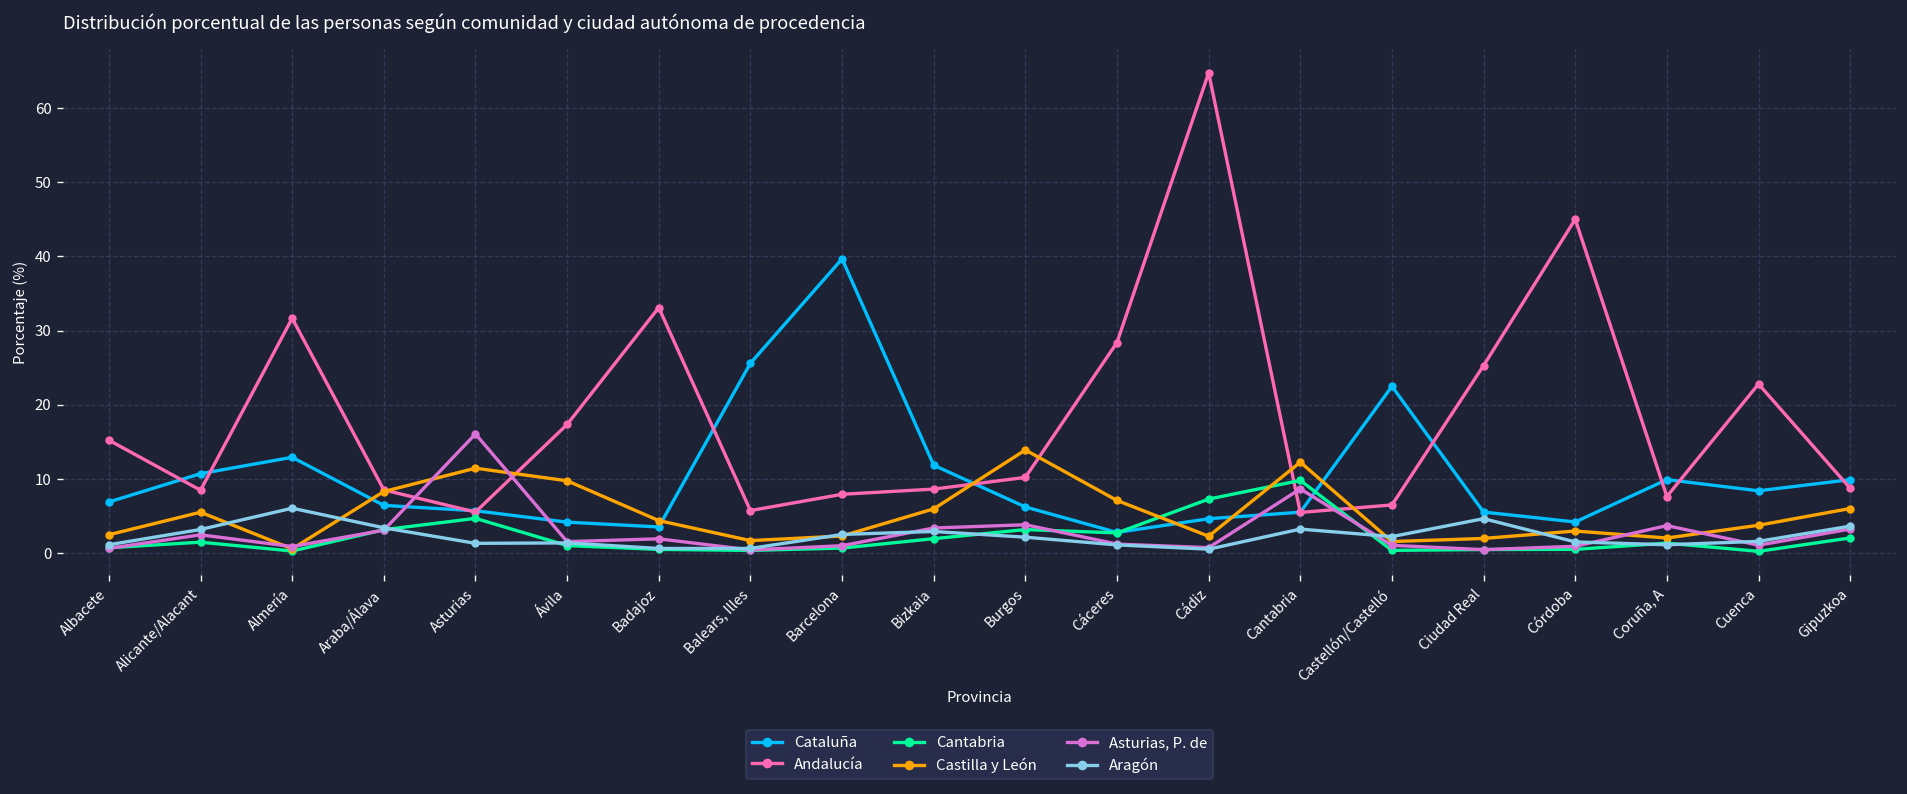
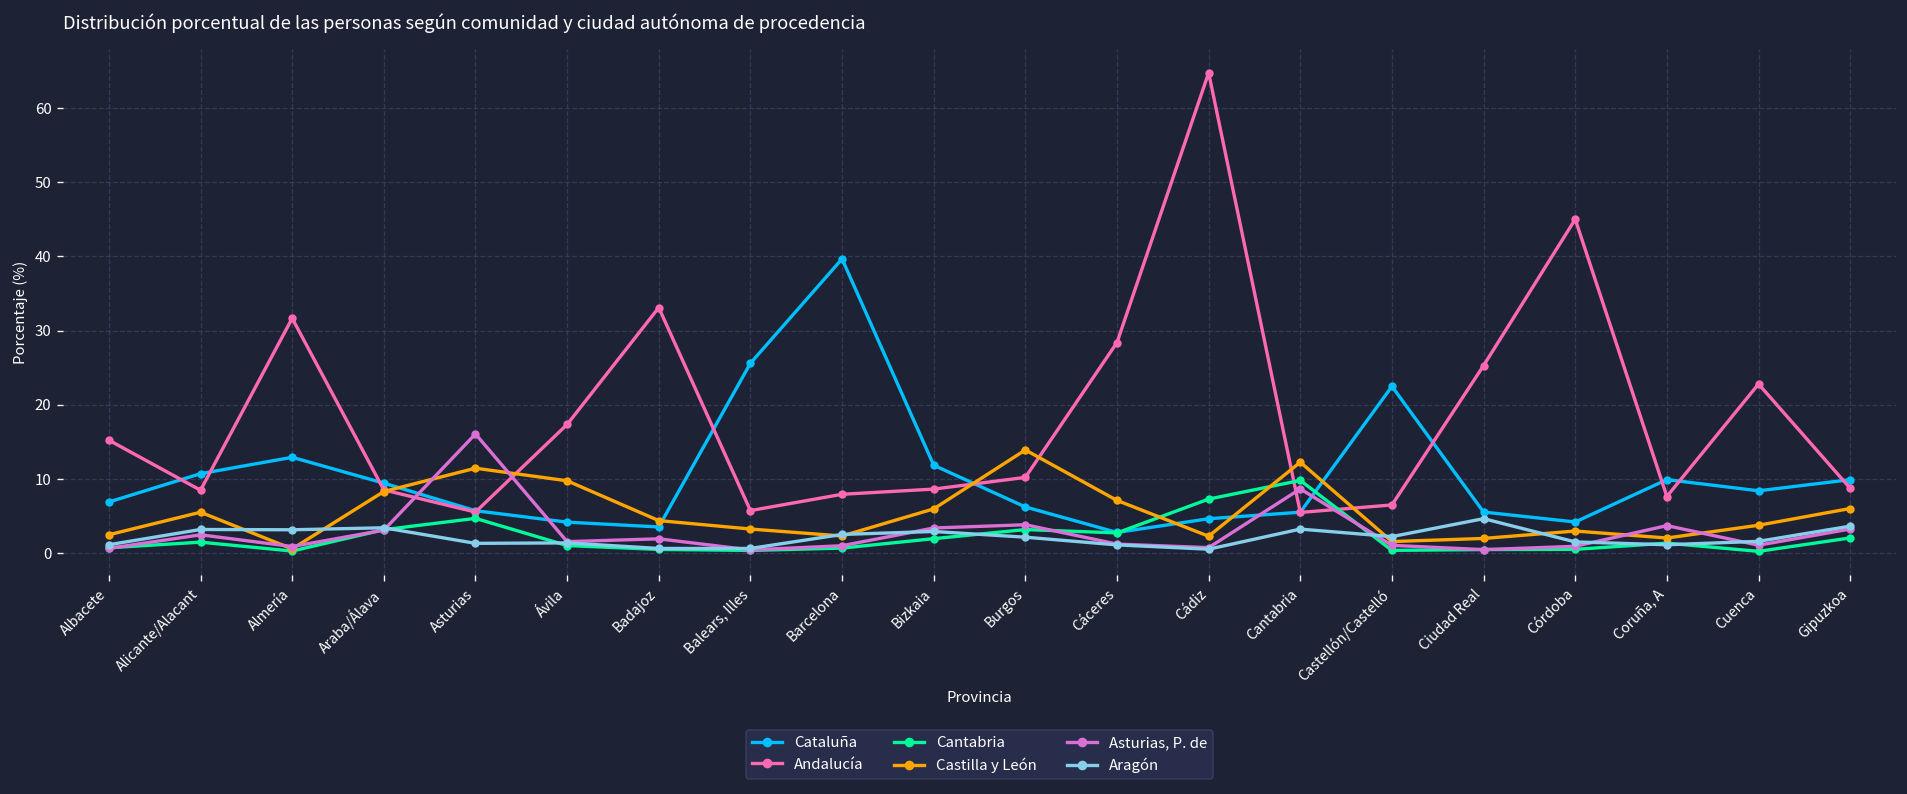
  {
    "Cataluña": {
      "Albacete": 7,
      "Alicante/Alacant": 11,
      "Almería": 13,
-     "Araba/Álava": 6,
+     "Araba/Álava": 9,
      "Ávila": 4,
      "Badajoz": 4,
      "Balears, Illes": 26,
      "Barcelona": 40,
      "Bizkaia": 12,
      "Burgos": 6,
      "Cádiz": 5,
      "Castellón/Castelló": 22,
      "Ciudad Real": 6,
      "Córdoba": 4,
      "Coruña, A": 10,
      "Cuenca": 8,
      "Gipuzkoa": 10
    },
    "Cantabria": {
      "Alicante/Alacant": 1,
      "Asturias": 5,
      "Bizkaia": 2,
      "Burgos": 3,
      "Cádiz": 7,
      "Cantabria": 10,
      "Castellón/Castelló": 0,
      "Cuenca": 0,
      "Gipuzkoa": 2
    },
    "Castilla y León": {
      "Albacete": 2,
      "Alicante/Alacant": 5,
      "Asturias": 11,
      "Ávila": 10,
      "Badajoz": 4,
-     "Balears, Illes": 2,
+     "Balears, Illes": 3,
      "Bizkaia": 6,
      "Burgos": 14,
      "Cáceres": 7,
      "Cádiz": 2,
      "Cantabria": 12,
      "Castellón/Castelló": 2,
      "Ciudad Real": 2,
      "Córdoba": 3,
      "Coruña, A": 2,
      "Cuenca": 4,
      "Gipuzkoa": 6
    },
    "Aragón": {
      "Alicante/Alacant": 3,
-     "Almería": 6,
+     "Almería": 3,
      "Asturias": 1,
      "Bizkaia": 3,
      "Burgos": 2,
      "Cantabria": 3,
      "Castellón/Castelló": 2,
      "Ciudad Real": 5,
      "Córdoba": 1,
      "Cuenca": 2
    }
  }
